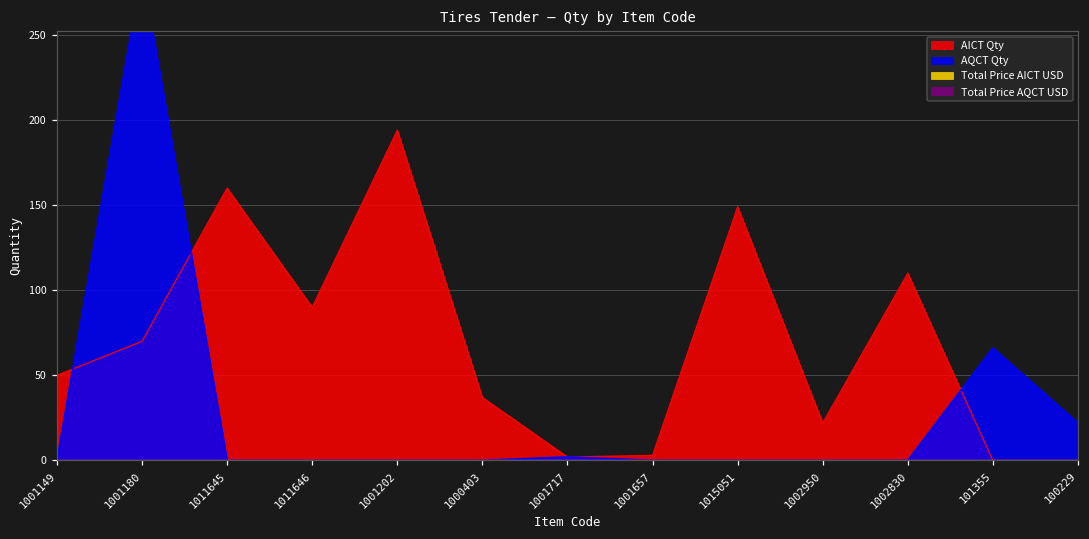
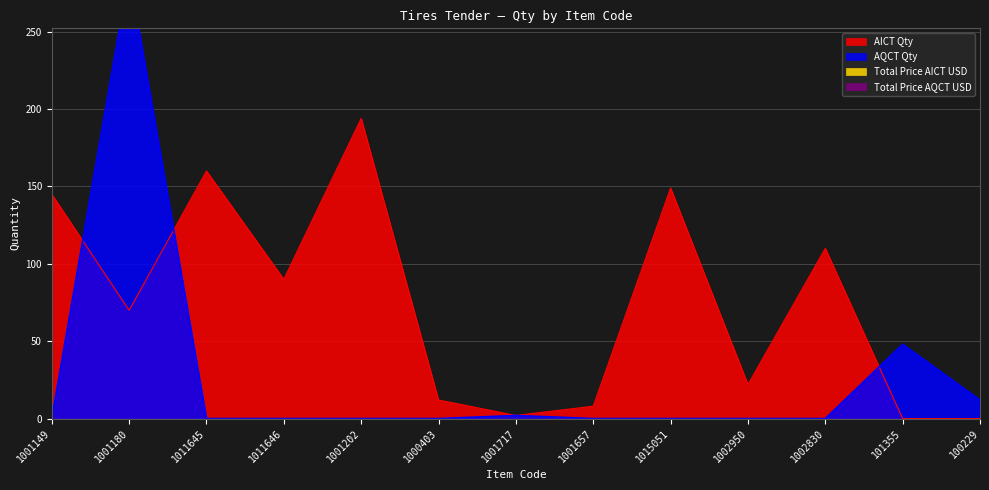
  {
    "AICT Qty": {
-     "1001149": 50,
+     "1001149": 145,
      "1001180": 70,
      "1011645": 160,
      "1011646": 90,
      "1001202": 194,
-     "1000403": 37,
-     "1001657": 3,
+     "1000403": 12,
+     "1001657": 8,
      "1015051": 149,
      "1002950": 22,
      "1002830": 110
    },
    "AQCT Qty": {
-     "101355": 66,
-     "100229": 22
+     "101355": 48,
+     "100229": 12
    },
    "Total Price AQCT USD": {
      "1001180": 0,
      "1001717": 0
    }
  }
